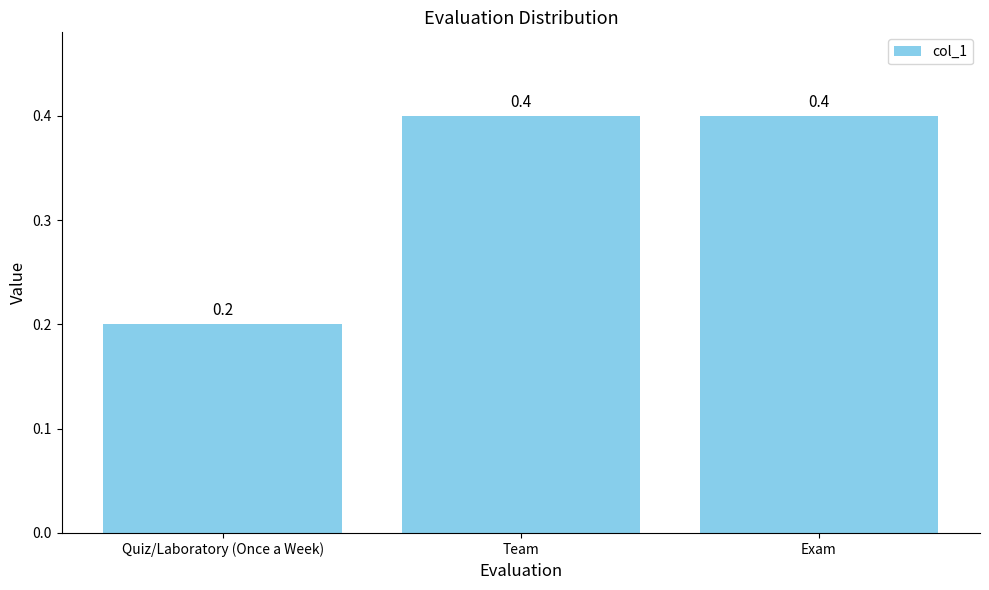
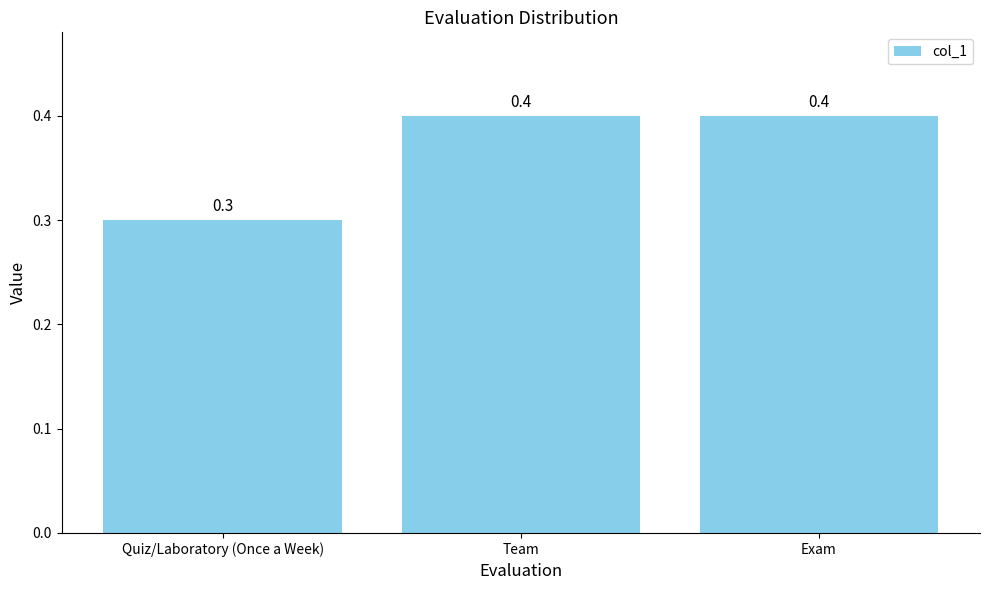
  {
-   "Quiz/Laboratory (Once a Week)": 0.2,
+   "Quiz/Laboratory (Once a Week)": 0.3,
    "Team": 0.4,
    "Exam": 0.4
  }
